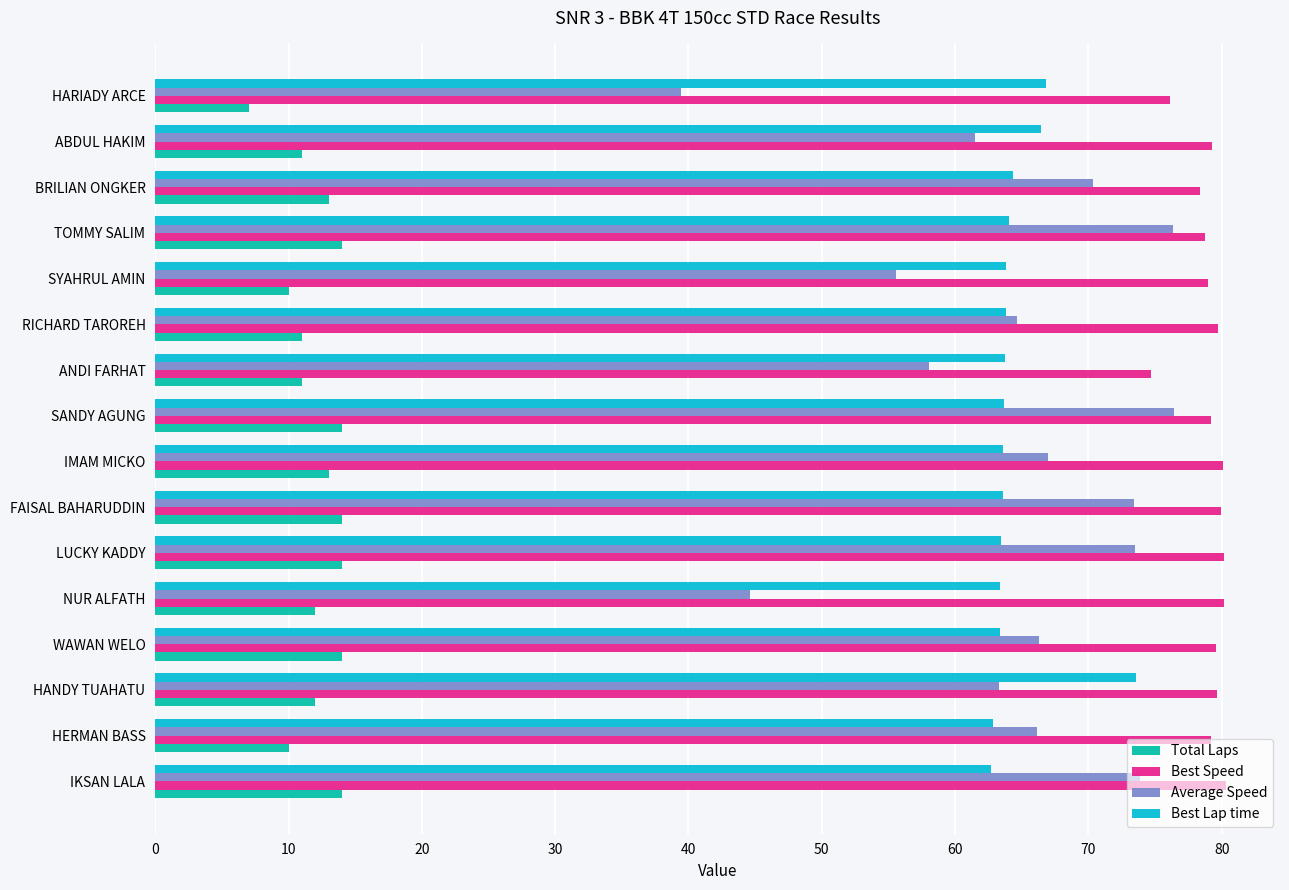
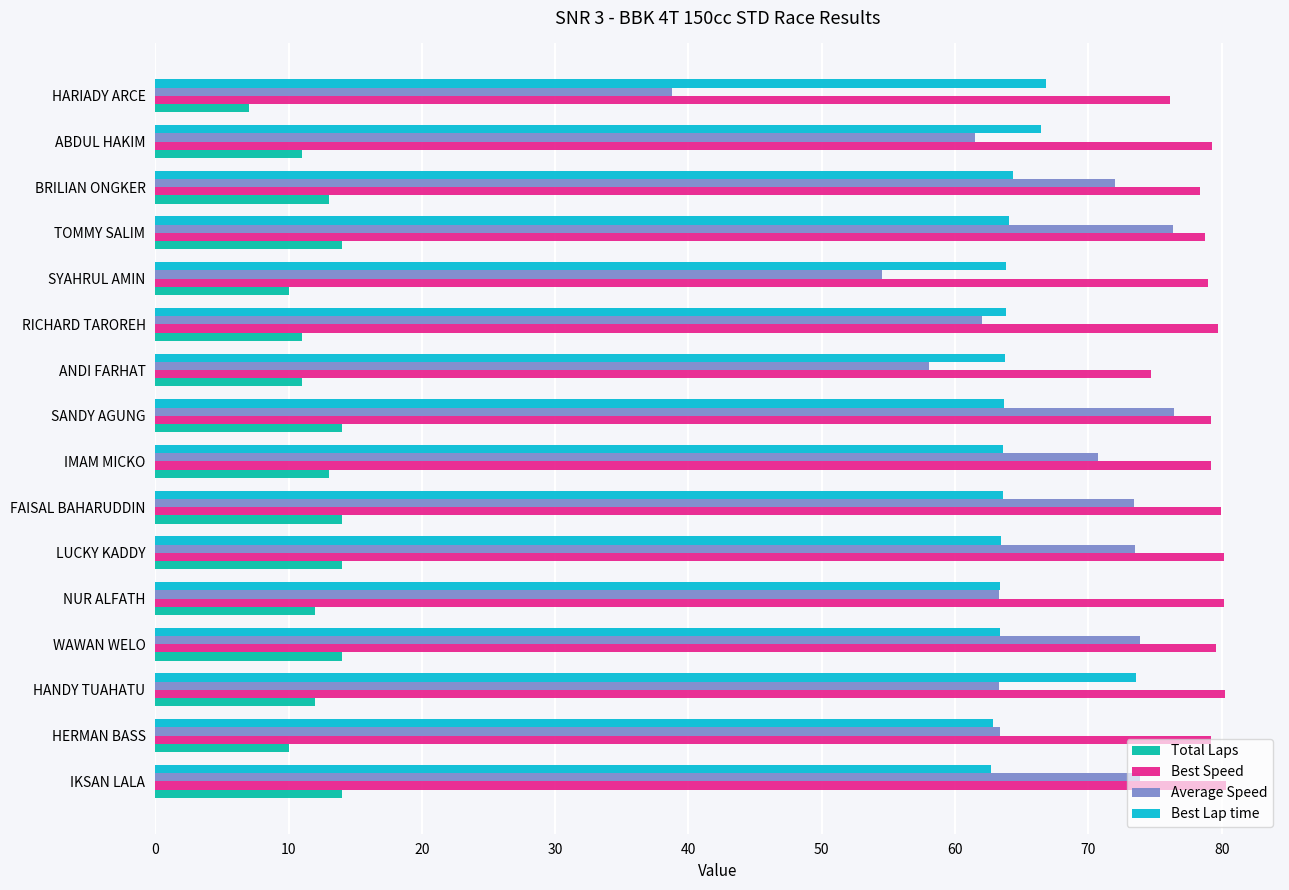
  {
    "Best Speed": {
      "HARIADY ARCE": 76.1,
      "ABDUL HAKIM": 79.3,
      "BRILIAN ONGKER": 78.4,
      "TOMMY SALIM": 78.7,
      "SYAHRUL AMIN": 79.0,
      "RICHARD TAROREH": 79.7,
      "ANDI FARHAT": 74.7,
      "SANDY AGUNG": 79.2,
-     "IMAM MICKO": 80.1,
+     "IMAM MICKO": 79.2,
      "FAISAL BAHARUDDIN": 79.9,
      "LUCKY KADDY": 80.2,
      "NUR ALFATH": 80.2,
      "WAWAN WELO": 79.6,
-     "HANDY TUAHATU": 79.7
+     "HANDY TUAHATU": 80.3
    },
    "Average Speed": {
-     "HARIADY ARCE": 39.5,
+     "HARIADY ARCE": 38.7,
      "ABDUL HAKIM": 61.5,
-     "BRILIAN ONGKER": 70.4,
+     "BRILIAN ONGKER": 72.0,
      "TOMMY SALIM": 76.3,
-     "SYAHRUL AMIN": 55.6,
-     "RICHARD TAROREH": 64.7,
+     "SYAHRUL AMIN": 54.5,
+     "RICHARD TAROREH": 62.0,
      "ANDI FARHAT": 58.0,
      "SANDY AGUNG": 76.4,
-     "IMAM MICKO": 67.0,
+     "IMAM MICKO": 70.7,
      "FAISAL BAHARUDDIN": 73.5,
      "LUCKY KADDY": 73.5,
-     "NUR ALFATH": 44.6,
-     "WAWAN WELO": 66.3,
+     "NUR ALFATH": 63.3,
+     "WAWAN WELO": 73.8,
      "HANDY TUAHATU": 63.3,
-     "HERMAN BASS": 66.1
+     "HERMAN BASS": 63.3
    }
  }
